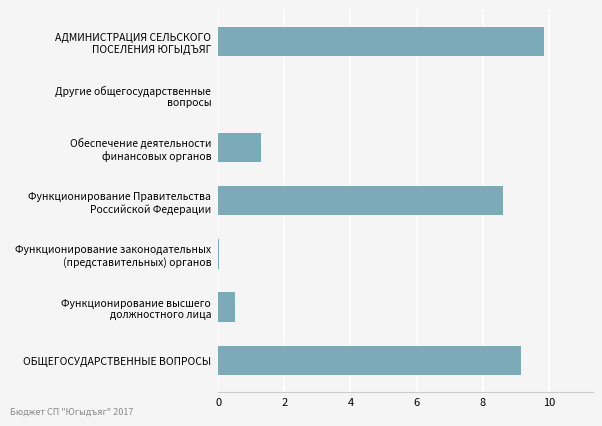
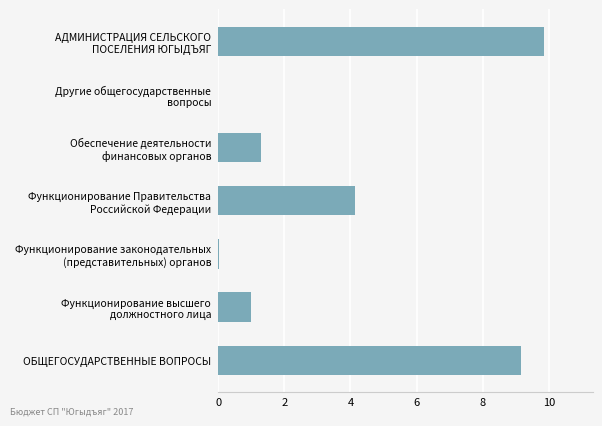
  {
    "АДМИНИСТРАЦИЯ СЕЛЬСКОГО ПОСЕЛЕНИЯ ЮГЫДЪЯГ": 9.9,
    "Обеспечение деятельности финансовых органов": 1.3,
-   "Функционирование Правительства Российской Федерации": 8.6,
-   "Функционирование высшего должностного лица": 0.5,
+   "Функционирование Правительства Российской Федерации": 4.1,
+   "Функционирование высшего должностного лица": 1.0,
    "ОБЩЕГОСУДАРСТВЕННЫЕ ВОПРОСЫ": 9.1
  }
